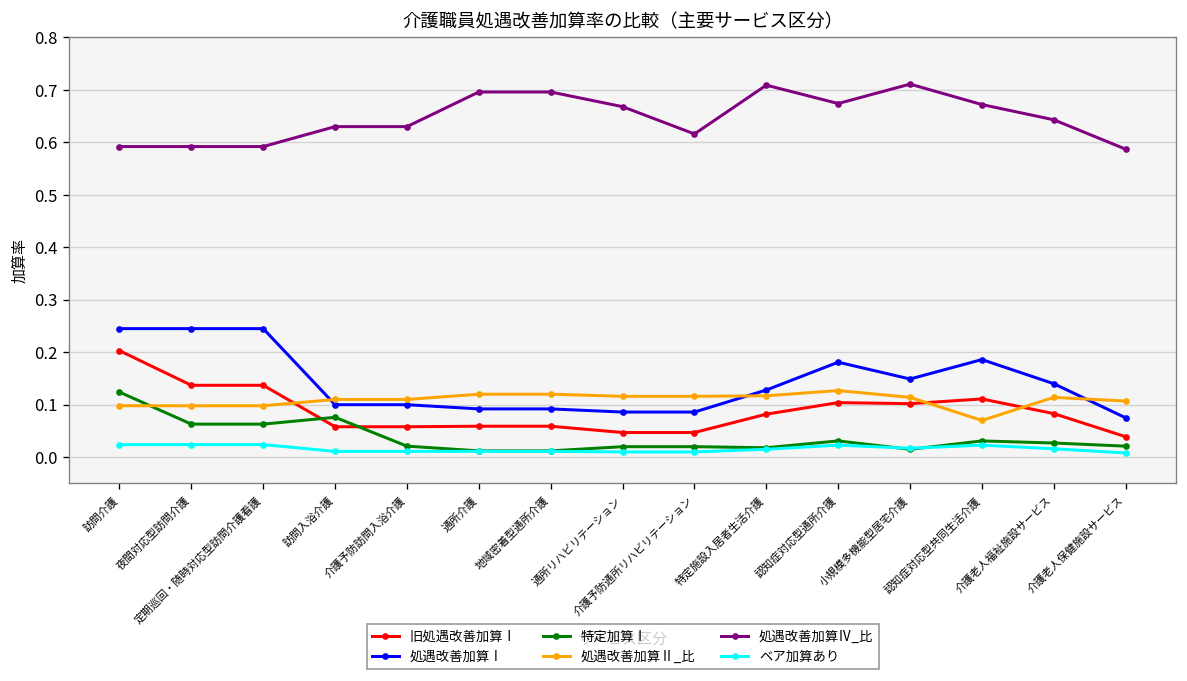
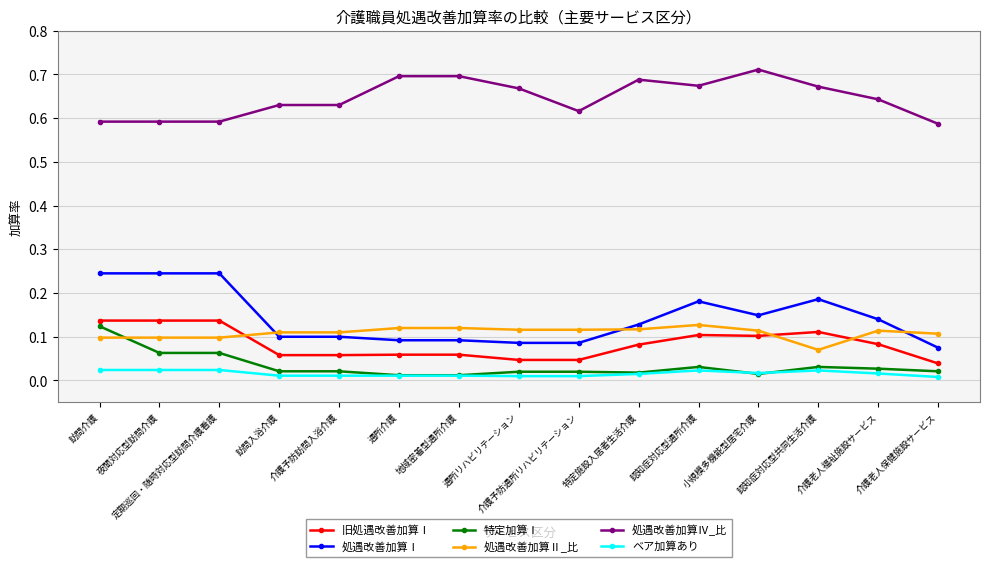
  {
    "旧処遇改善加算Ⅰ": {
-     "訪問介護": 0.20,
+     "訪問介護": 0.14,
      "夜間対応型訪問介護": 0.14,
      "定期巡回・随時対応型訪問介護看護": 0.14,
      "訪問入浴介護": 0.06,
      "介護予防訪問入浴介護": 0.06,
      "通所介護": 0.06,
      "地域密着型通所介護": 0.06,
      "通所リハビリテーション": 0.05,
      "介護予防通所リハビリテーション": 0.05,
      "特定施設入居者生活介護": 0.08,
      "認知症対応型通所介護": 0.10,
      "小規模多機能型居宅介護": 0.10,
      "認知症対応型共同生活介護": 0.11,
      "介護老人福祉施設サービス": 0.08,
      "介護老人保健施設サービス": 0.04
    },
    "処遇改善加算Ⅰ": {
      "訪問介護": 0.25,
      "夜間対応型訪問介護": 0.25,
      "定期巡回・随時対応型訪問介護看護": 0.25,
      "訪問入浴介護": 0.10,
      "介護予防訪問入浴介護": 0.10,
      "通所介護": 0.09,
      "地域密着型通所介護": 0.09,
      "通所リハビリテーション": 0.09,
      "介護予防通所リハビリテーション": 0.09,
      "特定施設入居者生活介護": 0.13,
      "認知症対応型通所介護": 0.18,
      "小規模多機能型居宅介護": 0.15,
      "認知症対応型共同生活介護": 0.19,
      "介護老人福祉施設サービス": 0.14,
      "介護老人保健施設サービス": 0.08
    },
    "特定加算Ⅰ": {
      "訪問介護": 0.12,
      "夜間対応型訪問介護": 0.06,
      "定期巡回・随時対応型訪問介護看護": 0.06,
-     "訪問入浴介護": 0.08,
+     "訪問入浴介護": 0.02,
      "介護予防訪問入浴介護": 0.02,
      "通所リハビリテーション": 0.02,
      "介護予防通所リハビリテーション": 0.02,
      "認知症対応型通所介護": 0.03,
      "認知症対応型共同生活介護": 0.03,
      "介護老人福祉施設サービス": 0.03,
      "介護老人保健施設サービス": 0.02
    },
    "処遇改善加算Ⅱ_比": {
      "訪問介護": 0.10,
      "夜間対応型訪問介護": 0.10,
      "定期巡回・随時対応型訪問介護看護": 0.10,
      "訪問入浴介護": 0.11,
      "介護予防訪問入浴介護": 0.11,
      "通所介護": 0.12,
      "地域密着型通所介護": 0.12,
      "通所リハビリテーション": 0.12,
      "介護予防通所リハビリテーション": 0.12,
      "特定施設入居者生活介護": 0.12,
      "認知症対応型通所介護": 0.13,
      "小規模多機能型居宅介護": 0.11,
      "認知症対応型共同生活介護": 0.07,
      "介護老人福祉施設サービス": 0.11,
      "介護老人保健施設サービス": 0.11
    },
    "処遇改善加算Ⅳ_比": {
      "訪問介護": 0.59,
      "夜間対応型訪問介護": 0.59,
      "定期巡回・随時対応型訪問介護看護": 0.59,
      "訪問入浴介護": 0.63,
      "介護予防訪問入浴介護": 0.63,
      "通所介護": 0.70,
      "地域密着型通所介護": 0.70,
      "通所リハビリテーション": 0.67,
      "介護予防通所リハビリテーション": 0.62,
-     "特定施設入居者生活介護": 0.71,
+     "特定施設入居者生活介護": 0.69,
      "認知症対応型通所介護": 0.67,
      "小規模多機能型居宅介護": 0.71,
      "認知症対応型共同生活介護": 0.67,
      "介護老人福祉施設サービス": 0.64,
      "介護老人保健施設サービス": 0.59
    },
    "ベア加算あり": {
      "訪問介護": 0.02,
      "夜間対応型訪問介護": 0.02,
      "定期巡回・随時対応型訪問介護看護": 0.02,
      "訪問入浴介護": 0.01,
      "介護予防訪問入浴介護": 0.01,
      "通所リハビリテーション": 0.01,
      "介護予防通所リハビリテーション": 0.01,
      "認知症対応型通所介護": 0.02,
      "認知症対応型共同生活介護": 0.02,
      "介護老人福祉施設サービス": 0.02,
      "介護老人保健施設サービス": 0.01
    }
  }
